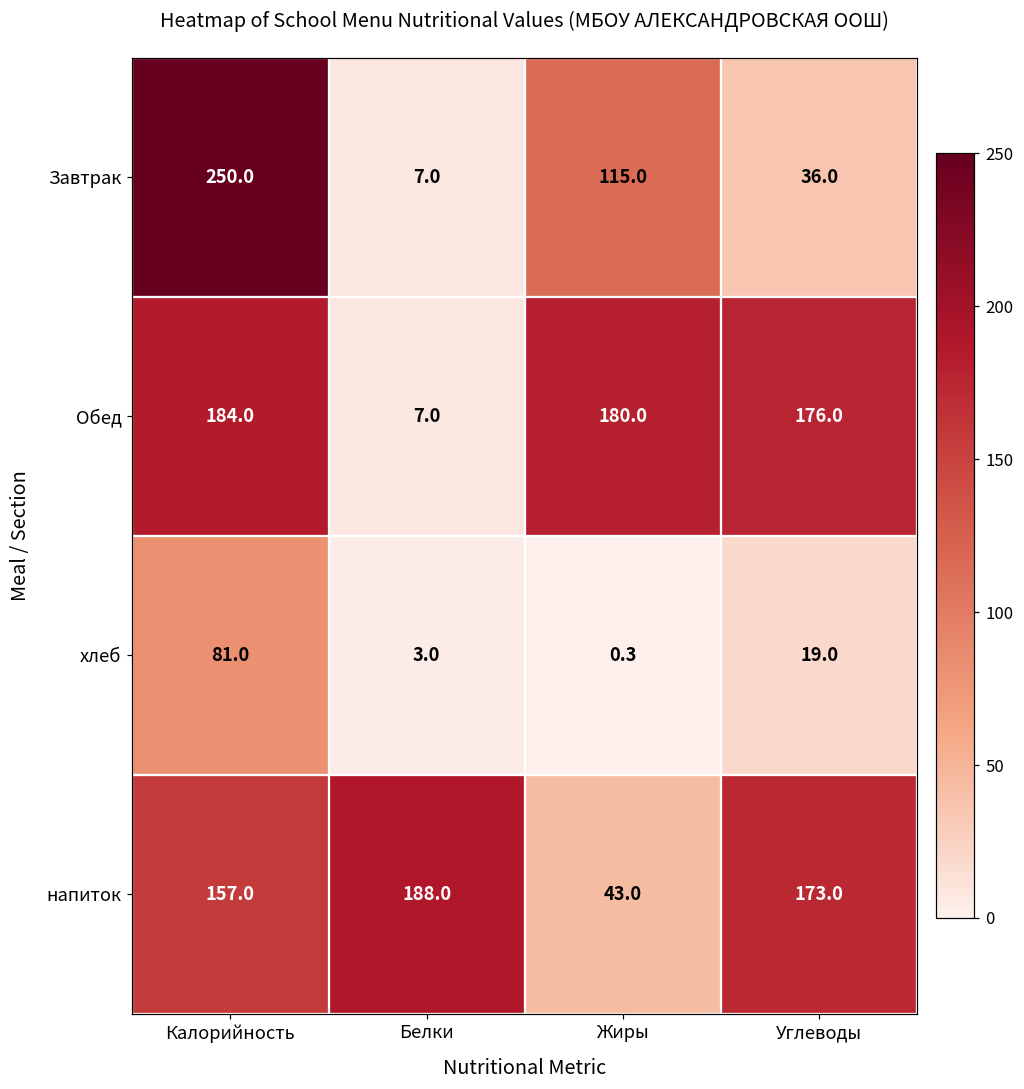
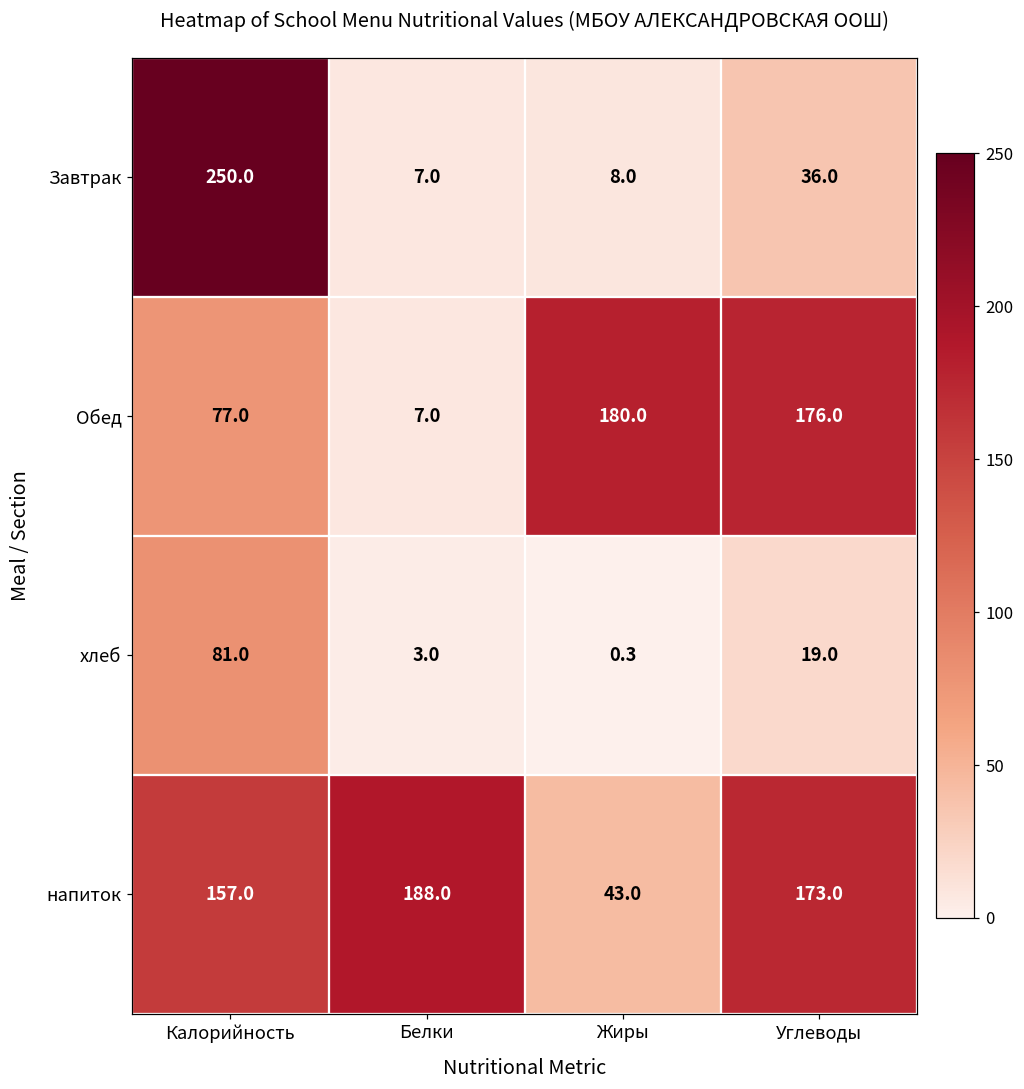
  {
    "Завтрак": {
      "Калорийность": 250.0,
      "Белки": 7.0,
-     "Жиры": 115.0,
+     "Жиры": 8.0,
      "Углеводы": 36.0
    },
    "Обед": {
-     "Калорийность": 184.0,
+     "Калорийность": 77.0,
      "Белки": 7.0,
      "Жиры": 180.0,
      "Углеводы": 176.0
    },
    "хлеб": {
      "Калорийность": 81.0,
      "Белки": 3.0,
      "Жиры": 0.3,
      "Углеводы": 19.0
    },
    "напиток": {
      "Калорийность": 157.0,
      "Белки": 188.0,
      "Жиры": 43.0,
      "Углеводы": 173.0
    }
  }
